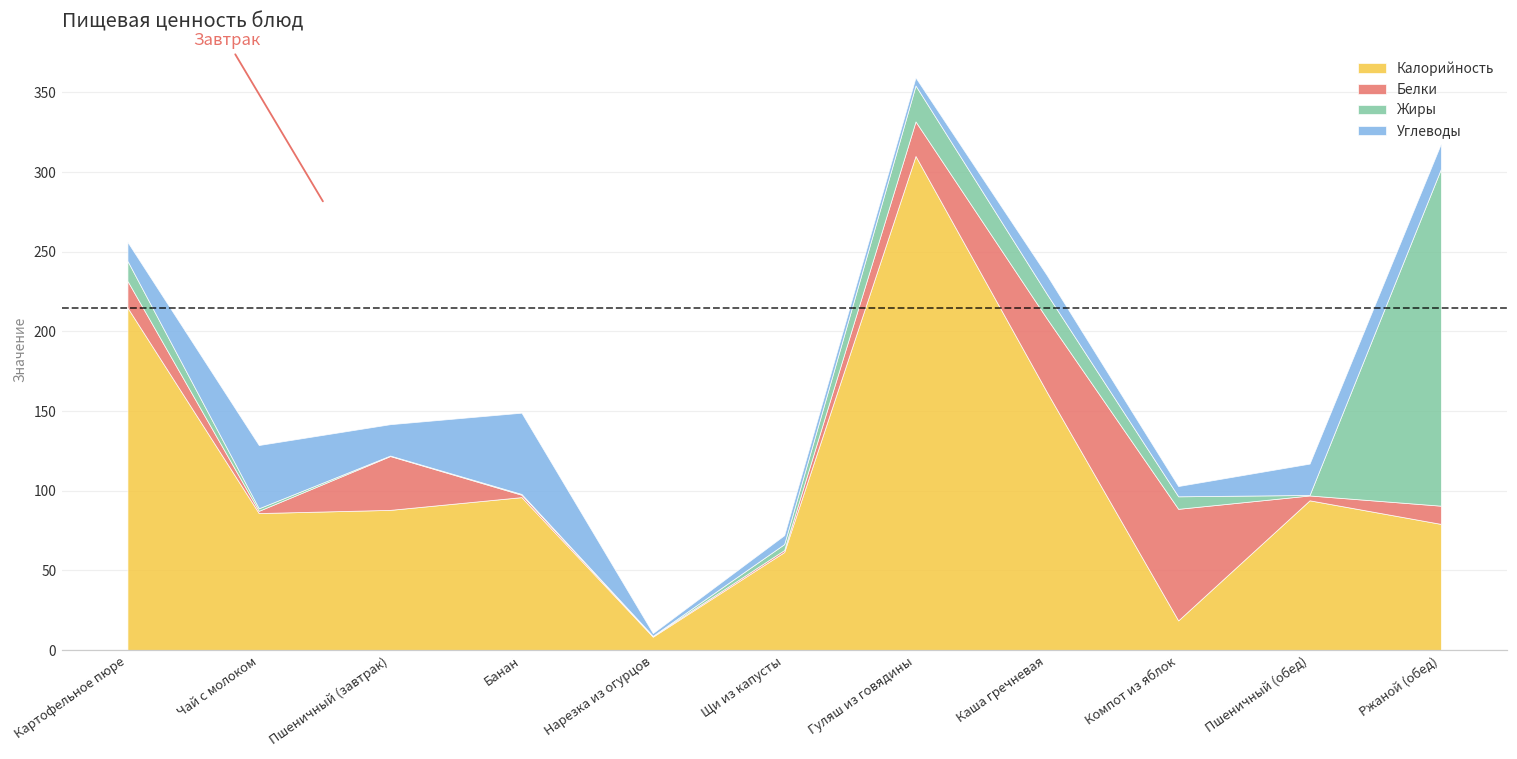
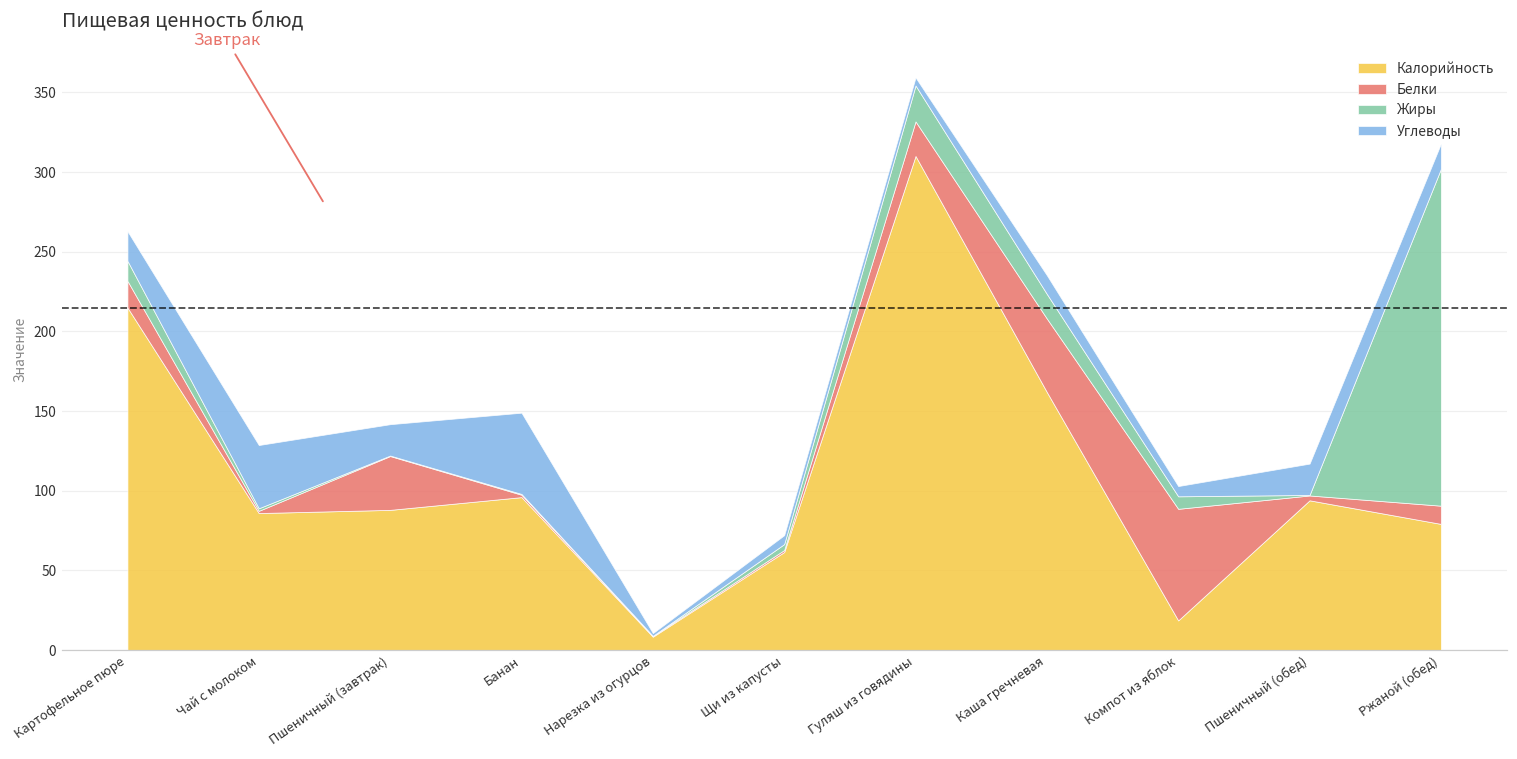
  {
    "Калорийность": {
      "Картофельное пюре": 215,
      "Пшеничный (завтрак)": 88,
      "Гуляш из говядины": 310,
      "Каша гречневая": 162,
      "Компот из яблок": 19,
      "Пшеничный (обед)": 94,
      "Ржаной (обед)": 79
    },
    "Белки": {
      "Картофельное пюре": 17,
      "Гуляш из говядины": 22,
      "Каша гречневая": 46,
      "Компот из яблок": 70,
      "Ржаной (обед)": 11
    },
    "Жиры": {
      "Картофельное пюре": 13,
      "Щи из капусты": 4,
      "Гуляш из говядины": 23,
      "Каша гречневая": 15,
      "Компот из яблок": 8,
      "Ржаной (обед)": 211
    },
    "Углеводы": {
-     "Картофельное пюре": 12,
+     "Картофельное пюре": 19,
      "Чай с молоком": 40,
      "Пшеничный (завтрак)": 20,
      "Банан": 51,
      "Щи из капусты": 6,
      "Гуляш из говядины": 5,
      "Каша гречневая": 12,
      "Компот из яблок": 6,
      "Пшеничный (обед)": 20,
      "Ржаной (обед)": 16
    }
  }
